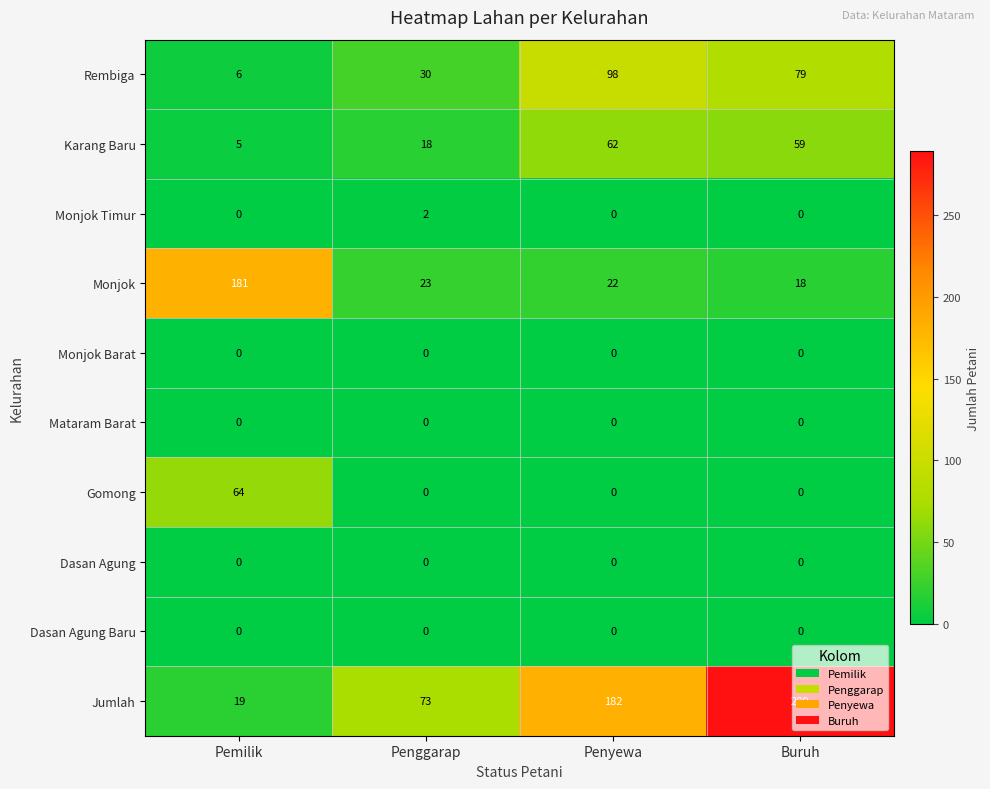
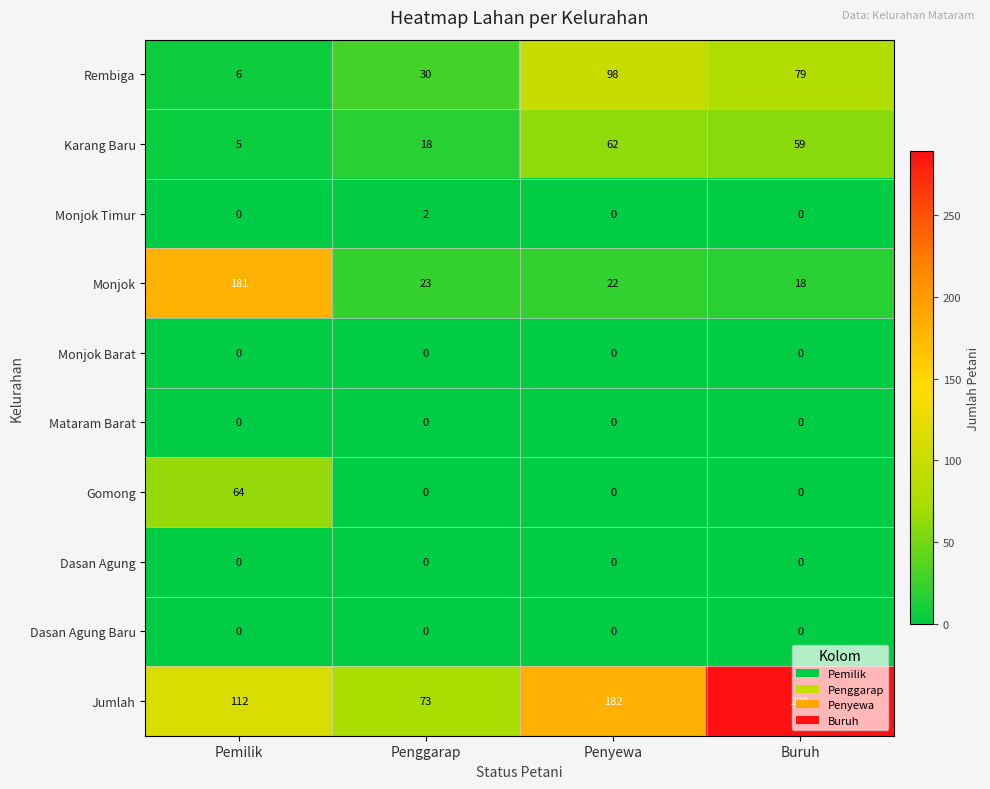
  {
    "Rembiga": {
      "Pemilik": 6,
      "Penggarap": 30,
      "Penyewa": 98,
      "Buruh": 79
    },
    "Karang Baru": {
      "Pemilik": 5,
      "Penggarap": 18,
      "Penyewa": 62,
      "Buruh": 59
    },
    "Monjok Timur": {
      "Pemilik": 0,
      "Penggarap": 2,
      "Penyewa": 0,
      "Buruh": 0
    },
    "Monjok": {
      "Pemilik": 181,
      "Penggarap": 23,
      "Penyewa": 22,
      "Buruh": 18
    },
    "Monjok Barat": {
      "Pemilik": 0,
      "Penggarap": 0,
      "Penyewa": 0,
      "Buruh": 0
    },
    "Mataram Barat": {
      "Pemilik": 0,
      "Penggarap": 0,
      "Penyewa": 0,
      "Buruh": 0
    },
    "Gomong": {
      "Pemilik": 64,
      "Penggarap": 0,
      "Penyewa": 0,
      "Buruh": 0
    },
    "Dasan Agung": {
      "Pemilik": 0,
      "Penggarap": 0,
      "Penyewa": 0,
      "Buruh": 0
    },
    "Dasan Agung Baru": {
      "Pemilik": 0,
      "Penggarap": 0,
      "Penyewa": 0,
      "Buruh": 0
    },
    "Jumlah": {
-     "Pemilik": 19,
+     "Pemilik": 112,
      "Penggarap": 73,
      "Penyewa": 182
    }
  }
